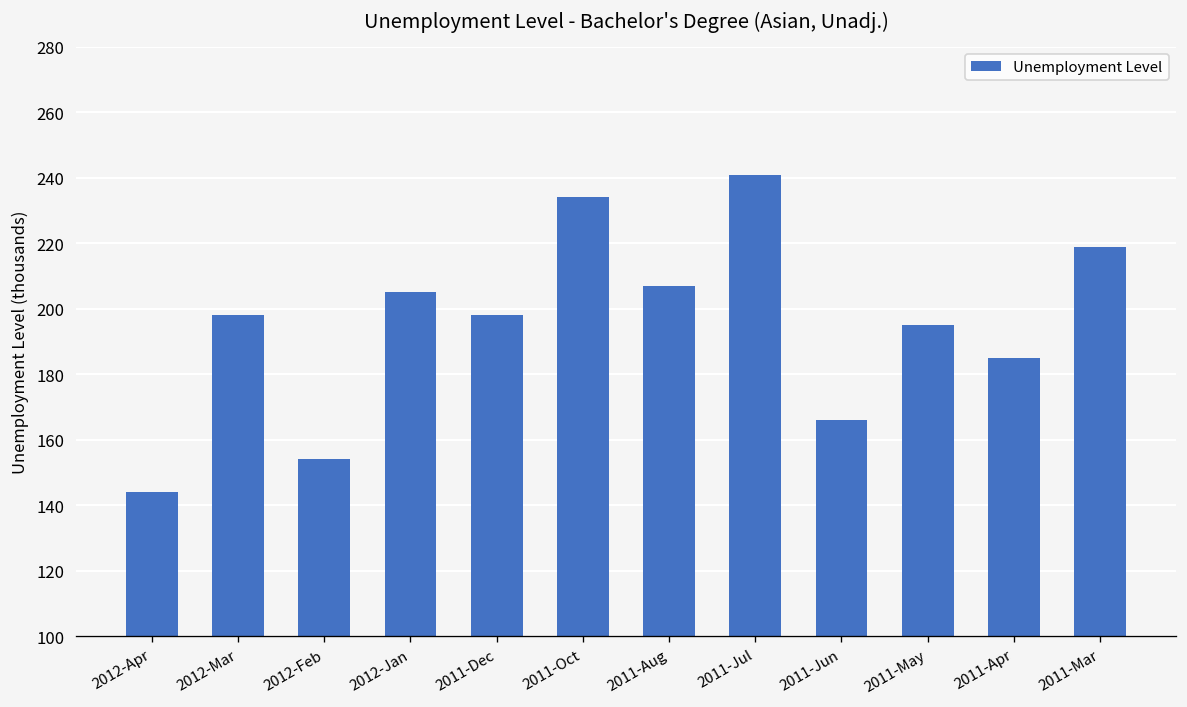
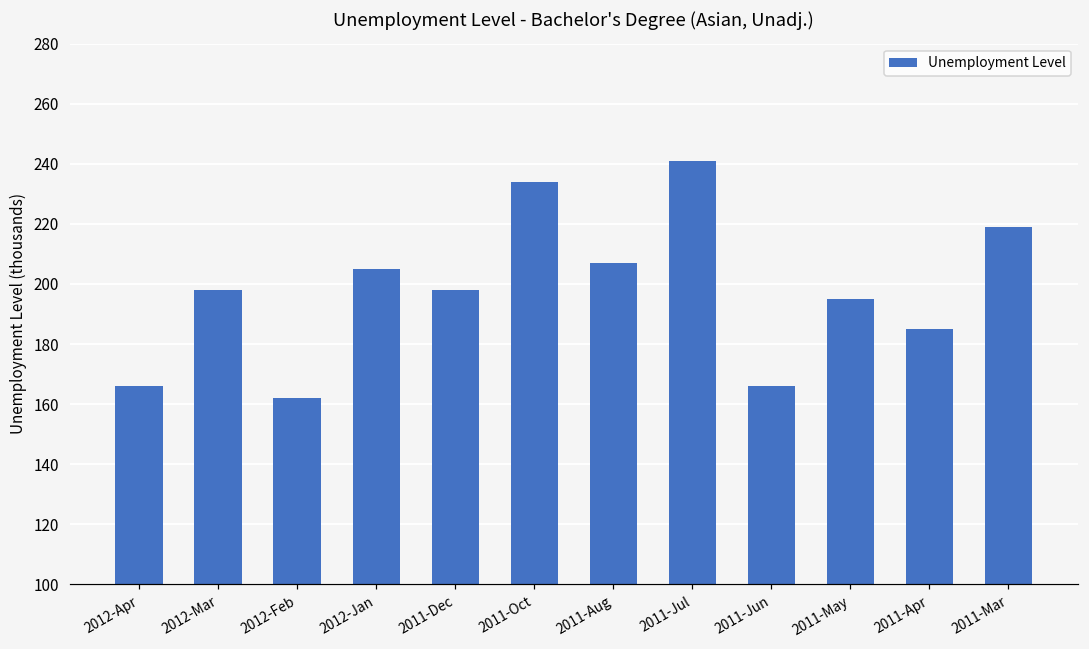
  {
-   "2012-Apr": 144,
+   "2012-Apr": 166,
    "2012-Mar": 198,
-   "2012-Feb": 154,
+   "2012-Feb": 162,
    "2012-Jan": 205,
    "2011-Dec": 198,
    "2011-Oct": 234,
    "2011-Aug": 207,
    "2011-Jul": 241,
    "2011-Jun": 166,
    "2011-May": 195,
    "2011-Apr": 185,
    "2011-Mar": 219
  }
